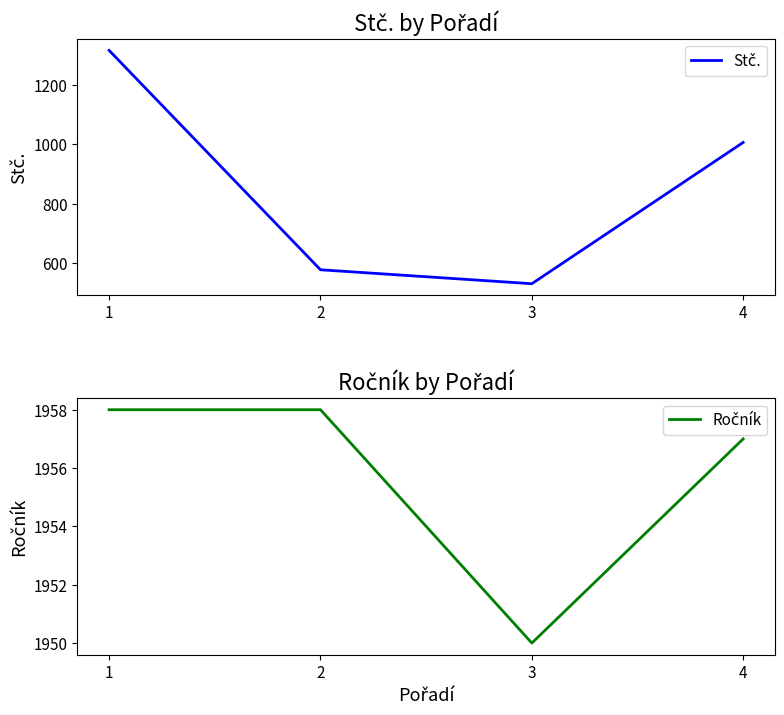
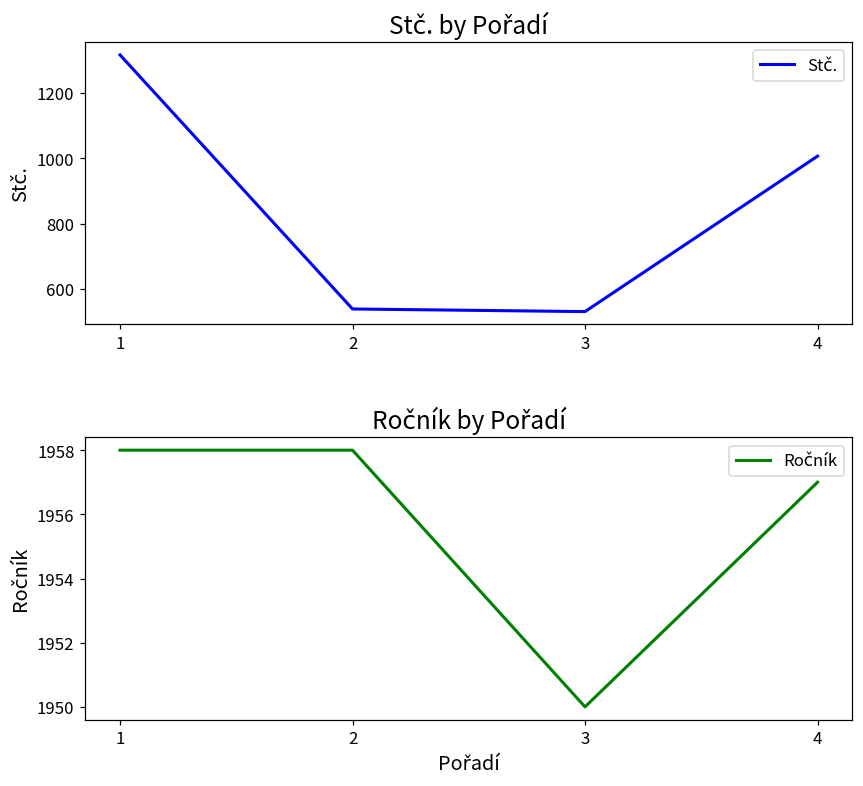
  {
    "Stč. by Pořadí": {
      "1": 1320,
-     "2": 580,
+     "2": 540,
      "3": 530,
      "4": 1010
    },
    "Ročník by Pořadí": {
      "1": 1958.0,
      "2": 1958.0,
      "3": 1950.0,
      "4": 1957.0
    }
  }
